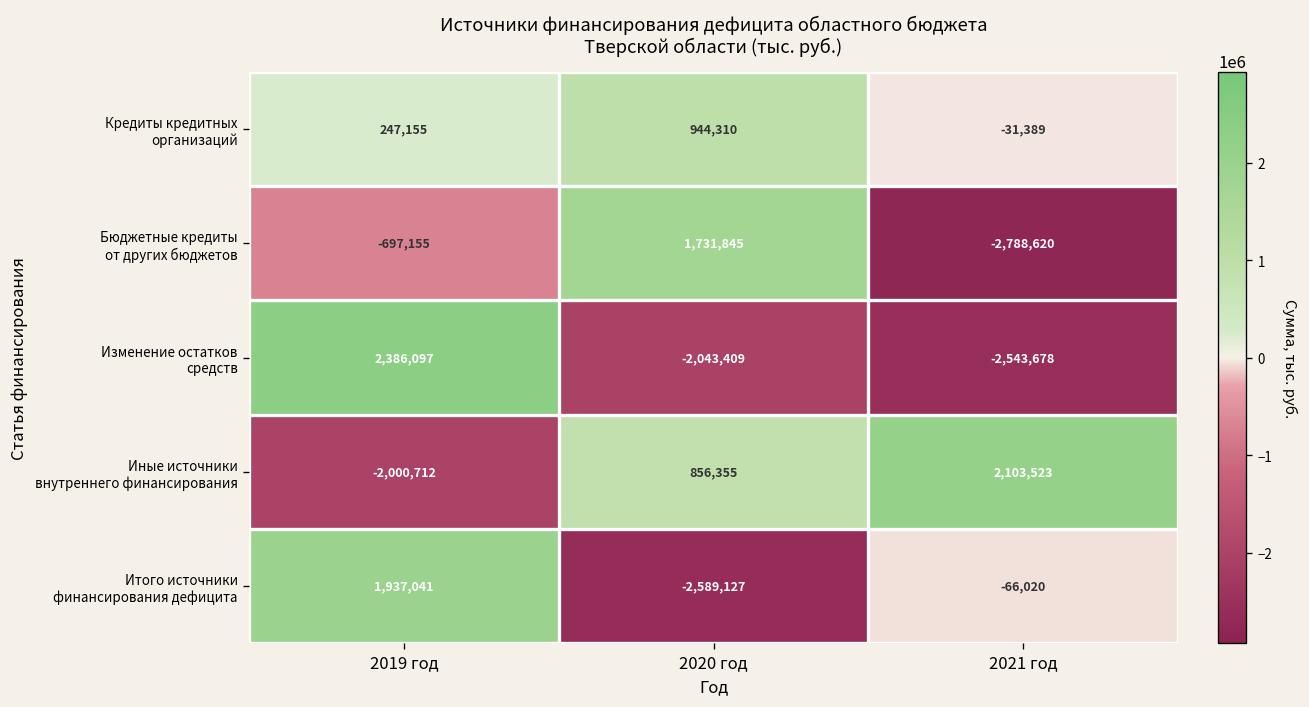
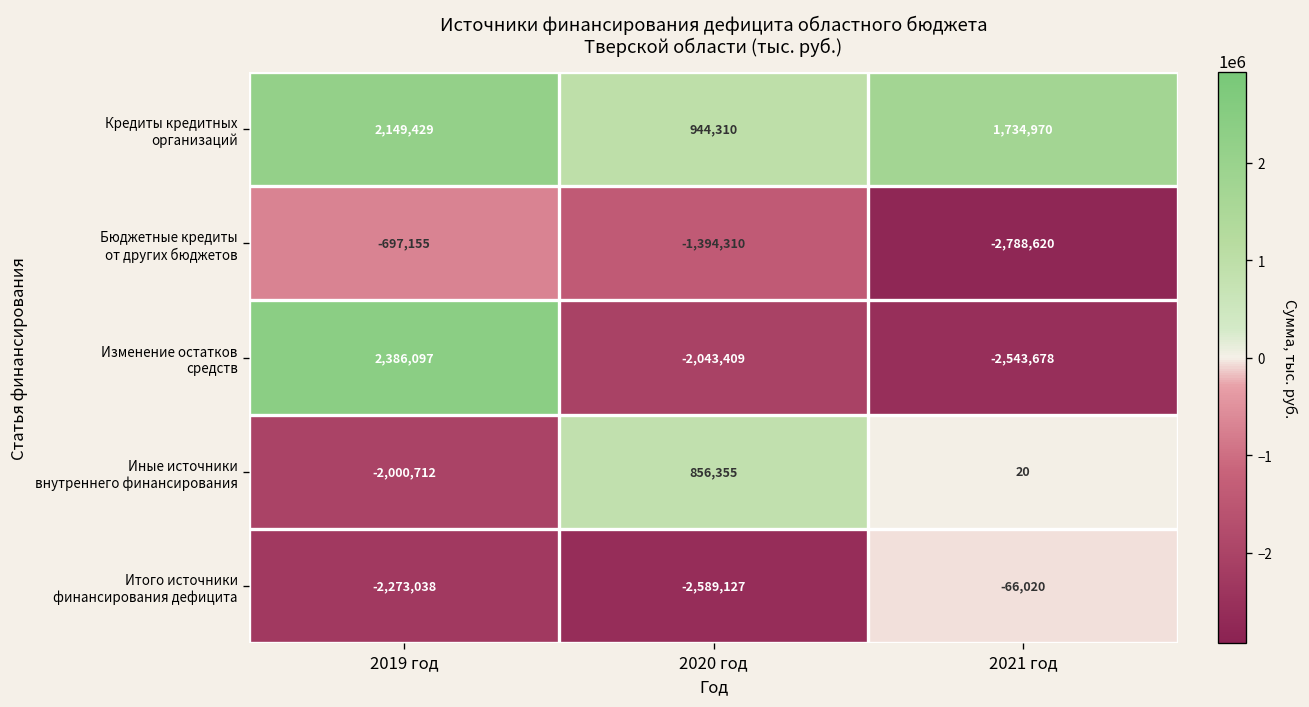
  {
    "Кредиты кредитных организаций": {
-     "2019 год": "247,155",
+     "2019 год": "2,149,429",
      "2020 год": "944,310",
-     "2021 год": "-31,389"
+     "2021 год": "1,734,970"
    },
    "Бюджетные кредиты от других бюджетов": {
      "2019 год": "-697,155",
-     "2020 год": "1,731,845",
+     "2020 год": "-1,394,310",
      "2021 год": "-2,788,620"
    },
    "Изменение остатков средств": {
      "2019 год": "2,386,097",
      "2020 год": "-2,043,409",
      "2021 год": "-2,543,678"
    },
    "Иные источники внутреннего финансирования": {
      "2019 год": "-2,000,712",
      "2020 год": "856,355",
-     "2021 год": "2,103,523"
+     "2021 год": "20"
    },
    "Итого источники финансирования дефицита": {
-     "2019 год": "1,937,041",
+     "2019 год": "-2,273,038",
      "2020 год": "-2,589,127",
      "2021 год": "-66,020"
    }
  }
